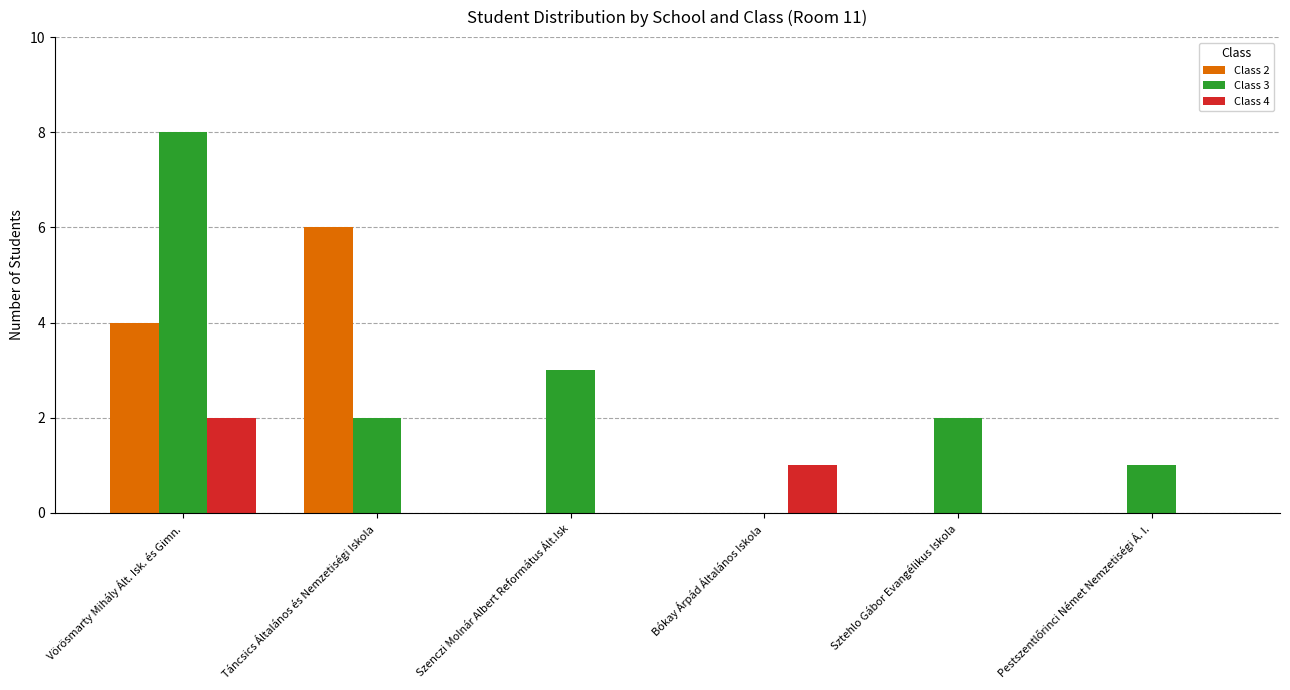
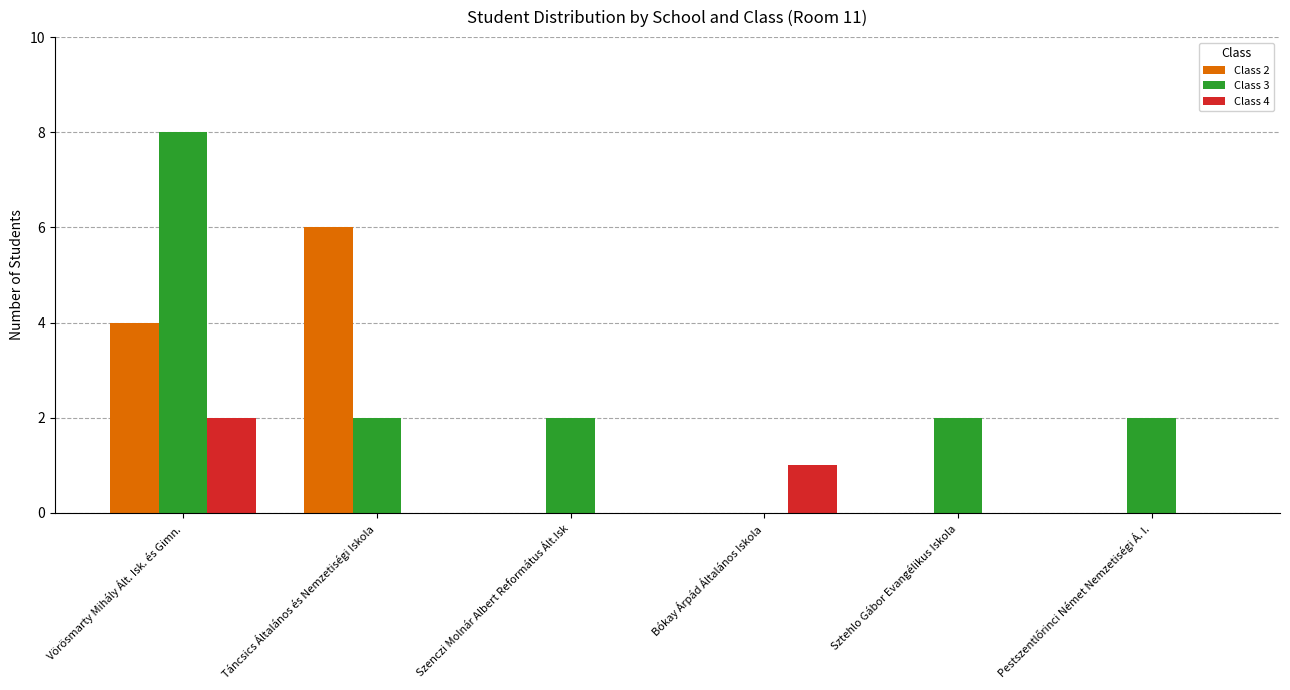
  {
    "Class 2": {
      "Vörösmarty Mihály Ált. Isk. és Gimn.": 4,
      "Táncsics Általános és Nemzetiségi Iskola": 6,
      "Szenczi Molnár Albert Református Ált.Isk": 0,
      "Bókay Árpád Általános Iskola": 0,
      "Sztehlo Gábor Evangélikus Iskola": 0,
      "Pestszentlőrinci Német Nemzetiségi Á. I.": 0
    },
    "Class 3": {
      "Vörösmarty Mihály Ált. Isk. és Gimn.": 8,
      "Táncsics Általános és Nemzetiségi Iskola": 2,
-     "Szenczi Molnár Albert Református Ált.Isk": 3,
+     "Szenczi Molnár Albert Református Ált.Isk": 2,
      "Bókay Árpád Általános Iskola": 0,
      "Sztehlo Gábor Evangélikus Iskola": 2,
-     "Pestszentlőrinci Német Nemzetiségi Á. I.": 1
+     "Pestszentlőrinci Német Nemzetiségi Á. I.": 2
    },
    "Class 4": {
      "Vörösmarty Mihály Ált. Isk. és Gimn.": 2,
      "Táncsics Általános és Nemzetiségi Iskola": 0,
      "Szenczi Molnár Albert Református Ált.Isk": 0,
      "Bókay Árpád Általános Iskola": 1,
      "Sztehlo Gábor Evangélikus Iskola": 0,
      "Pestszentlőrinci Német Nemzetiségi Á. I.": 0
    }
  }
